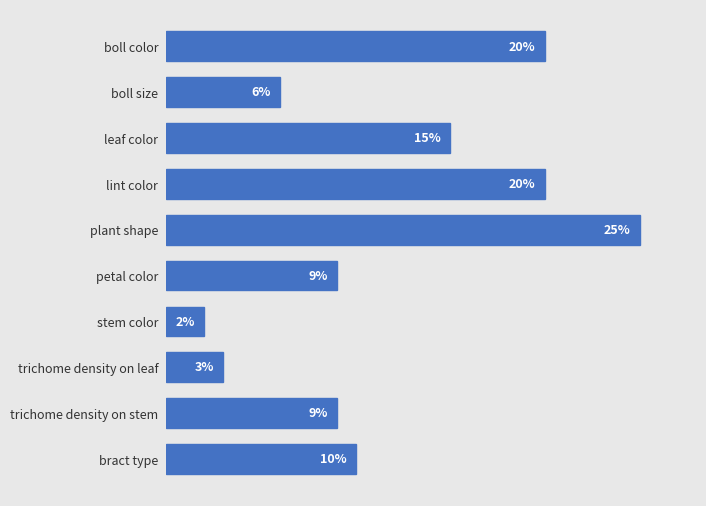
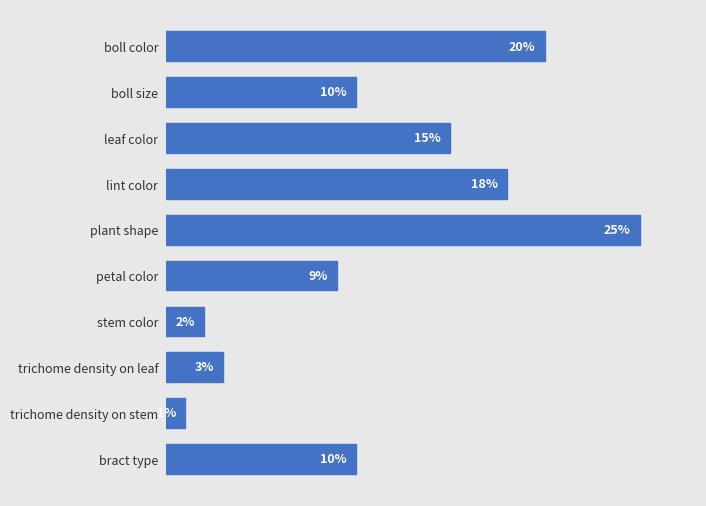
  {
    "boll color": "20%",
-   "boll size": "6%",
+   "boll size": "10%",
    "leaf color": "15%",
-   "lint color": "20%",
+   "lint color": "18%",
    "plant shape": "25%",
    "petal color": "9%",
    "stem color": "2%",
    "trichome density on leaf": "3%",
-   "trichome density on stem": "9%",
+   "trichome density on stem": "1%",
    "bract type": "10%"
  }
